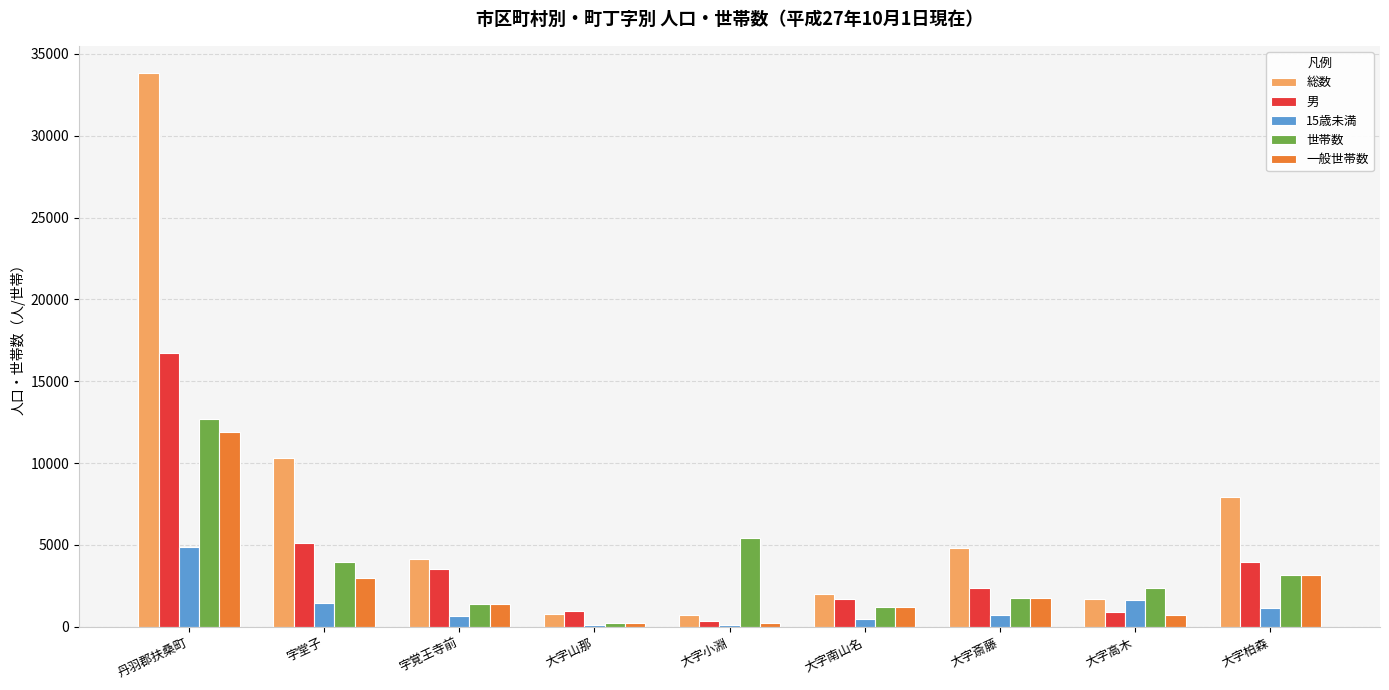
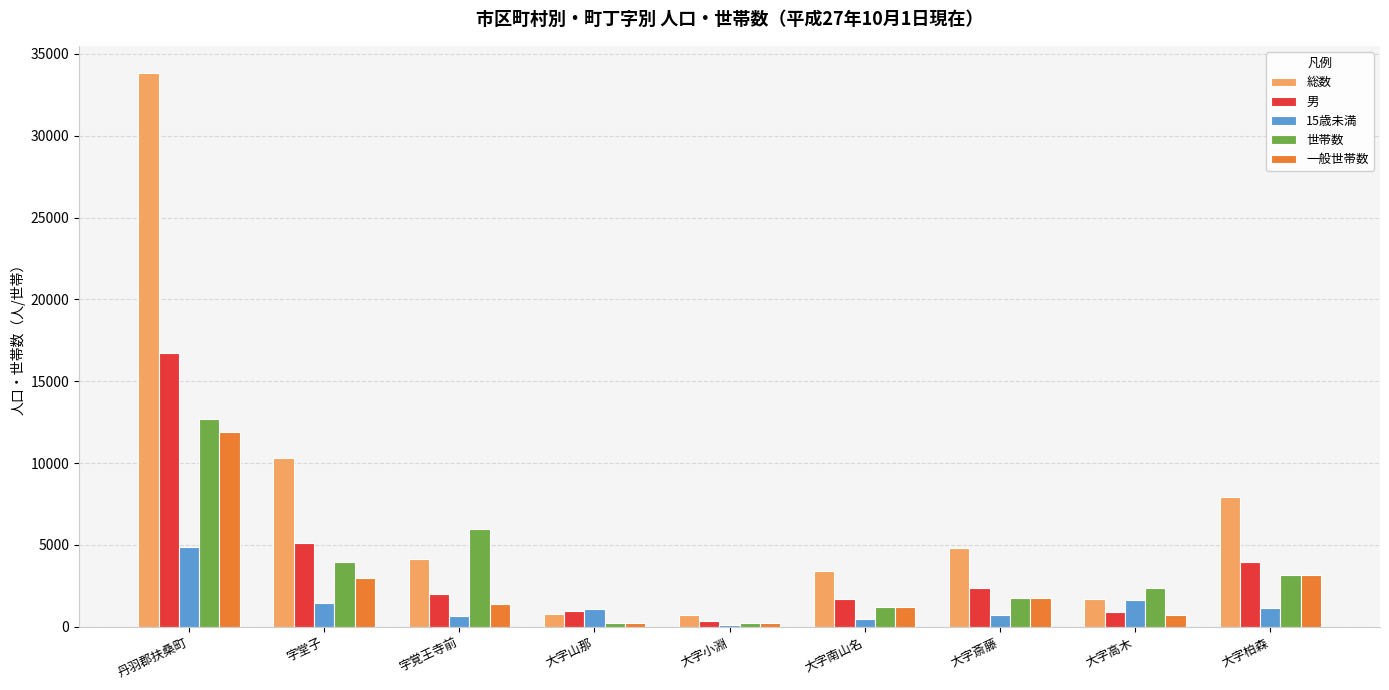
  {
    "総数": {
      "丹羽郡扶桑町": 33800,
      "字堂子": 10300,
      "字覚王寺前": 4100,
      "大字山那": 800,
      "大字小淵": 700,
-     "大字南山名": 2000,
+     "大字南山名": 3400,
      "大字斎藤": 4800,
      "大字高木": 1700,
      "大字柏森": 7900
    },
    "男": {
      "丹羽郡扶桑町": 16700,
      "字堂子": 5100,
-     "字覚王寺前": 3500,
+     "字覚王寺前": 2000,
      "大字山那": 1000,
      "大字小淵": 300,
      "大字南山名": 1700,
      "大字斎藤": 2400,
      "大字高木": 900,
      "大字柏森": 4000
    },
    "15歳未満": {
      "丹羽郡扶桑町": 4900,
      "字堂子": 1400,
      "字覚王寺前": 700,
-     "大字山那": 100,
+     "大字山那": 1100,
      "大字南山名": 500,
      "大字斎藤": 700,
      "大字高木": 1600,
      "大字柏森": 1100
    },
    "世帯数": {
      "丹羽郡扶桑町": 12700,
      "字堂子": 3900,
-     "字覚王寺前": 1400,
+     "字覚王寺前": 5900,
      "大字山那": 200,
-     "大字小淵": 5400,
+     "大字小淵": 300,
      "大字南山名": 1200,
      "大字斎藤": 1800,
      "大字高木": 2400,
      "大字柏森": 3200
    },
    "一般世帯数": {
      "丹羽郡扶桑町": 11900,
      "字堂子": 3000,
      "字覚王寺前": 1400,
      "大字山那": 200,
      "大字小淵": 300,
      "大字南山名": 1200,
      "大字斎藤": 1800,
      "大字高木": 700,
      "大字柏森": 3200
    }
  }
